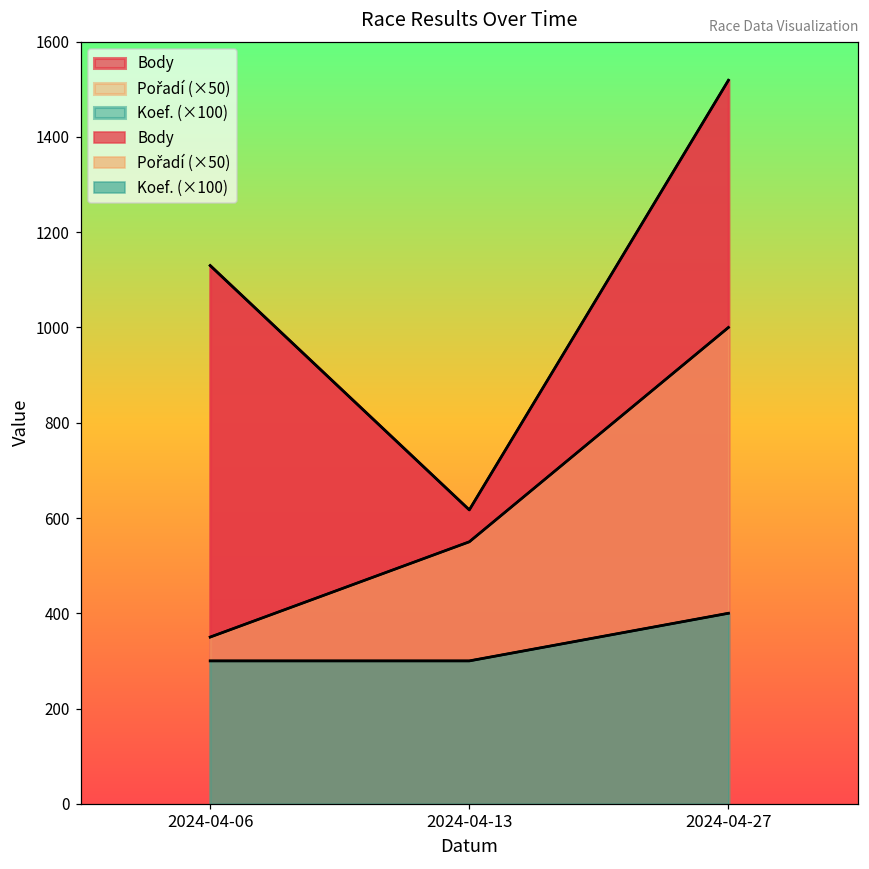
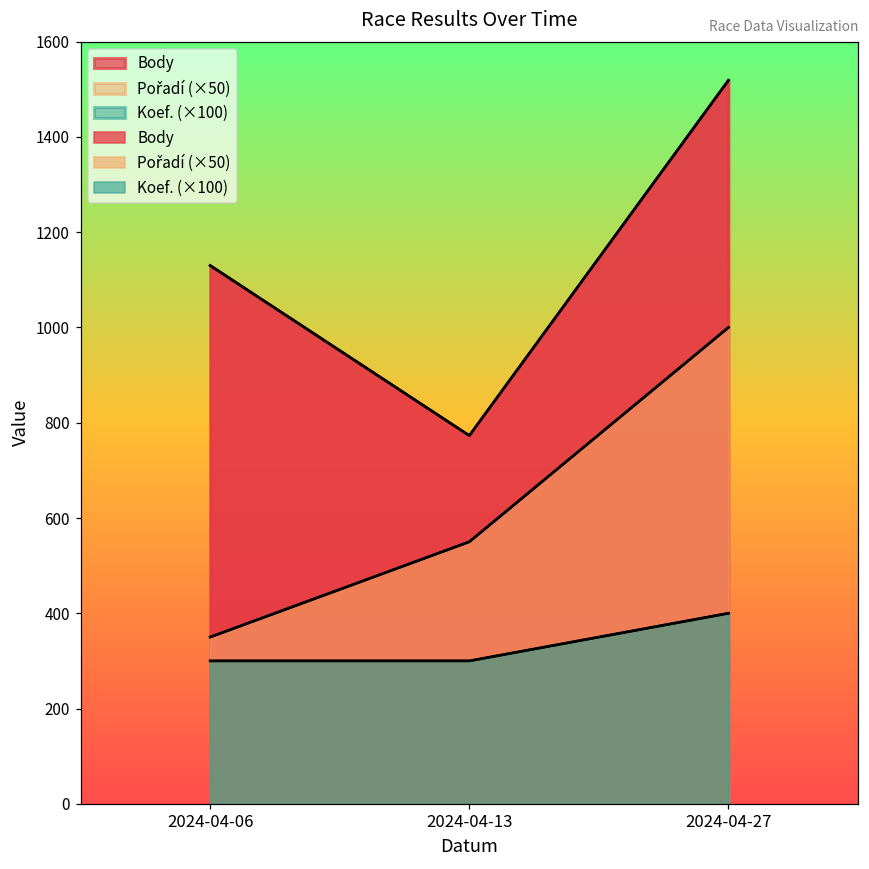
  {
    "Body": {
      "2024-04-06": 1130,
-     "2024-04-13": 620,
+     "2024-04-13": 770,
      "2024-04-27": 1520
    },
    "Pořadí (×50)": {
      "2024-04-06": 350,
      "2024-04-13": 550,
      "2024-04-27": 1000
    },
    "Koef. (×100)": {
      "2024-04-06": 300,
      "2024-04-13": 300,
      "2024-04-27": 400
    }
  }
